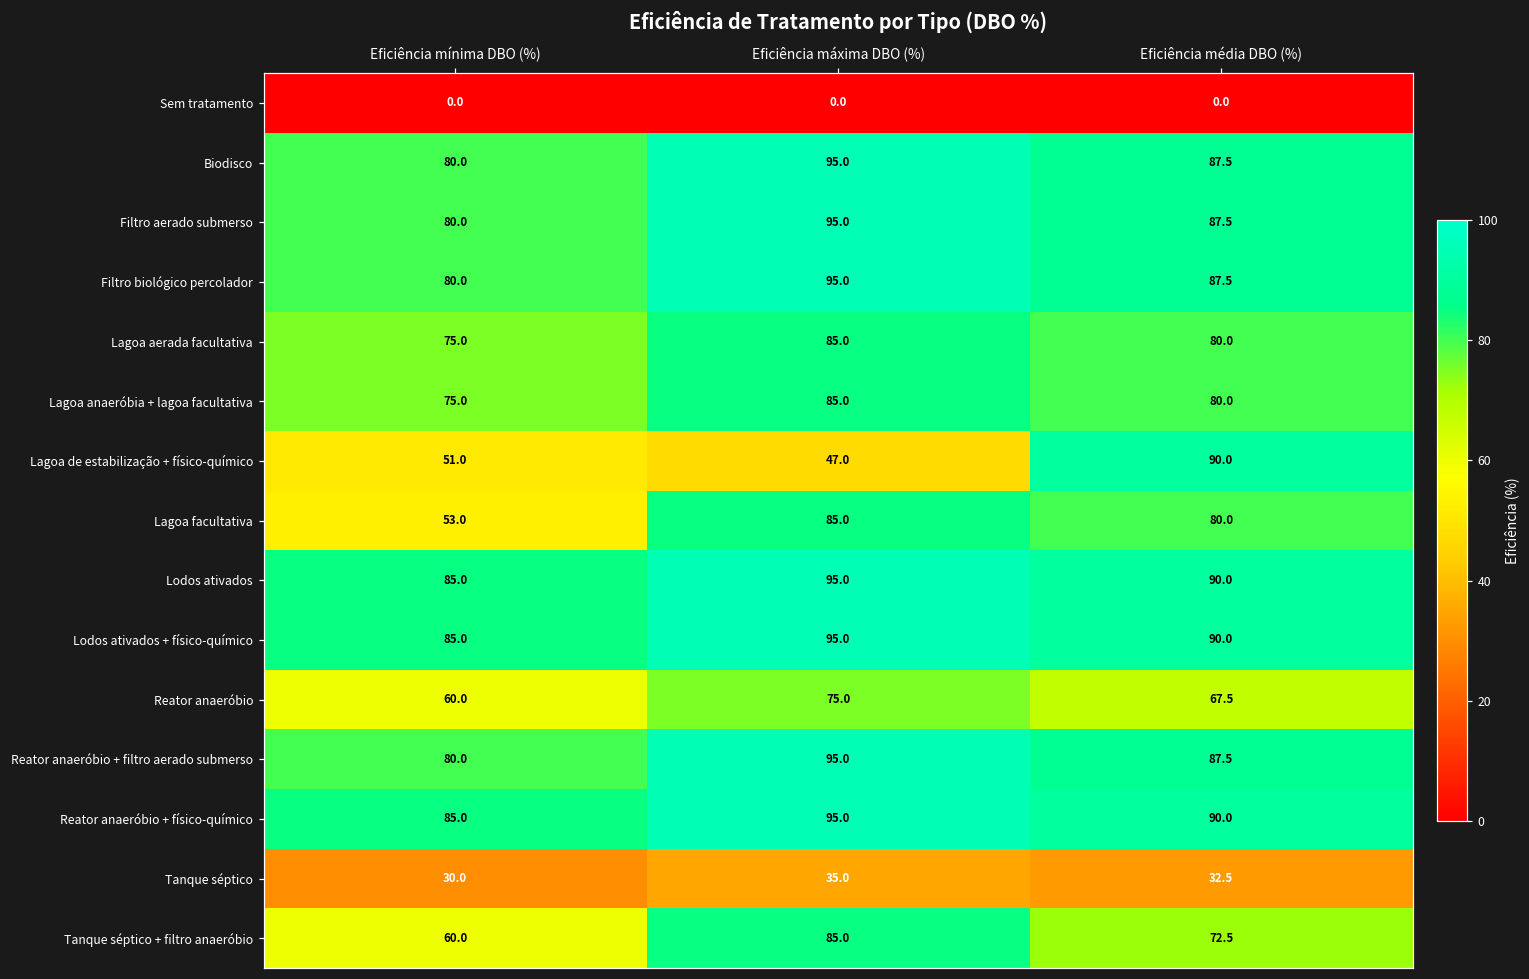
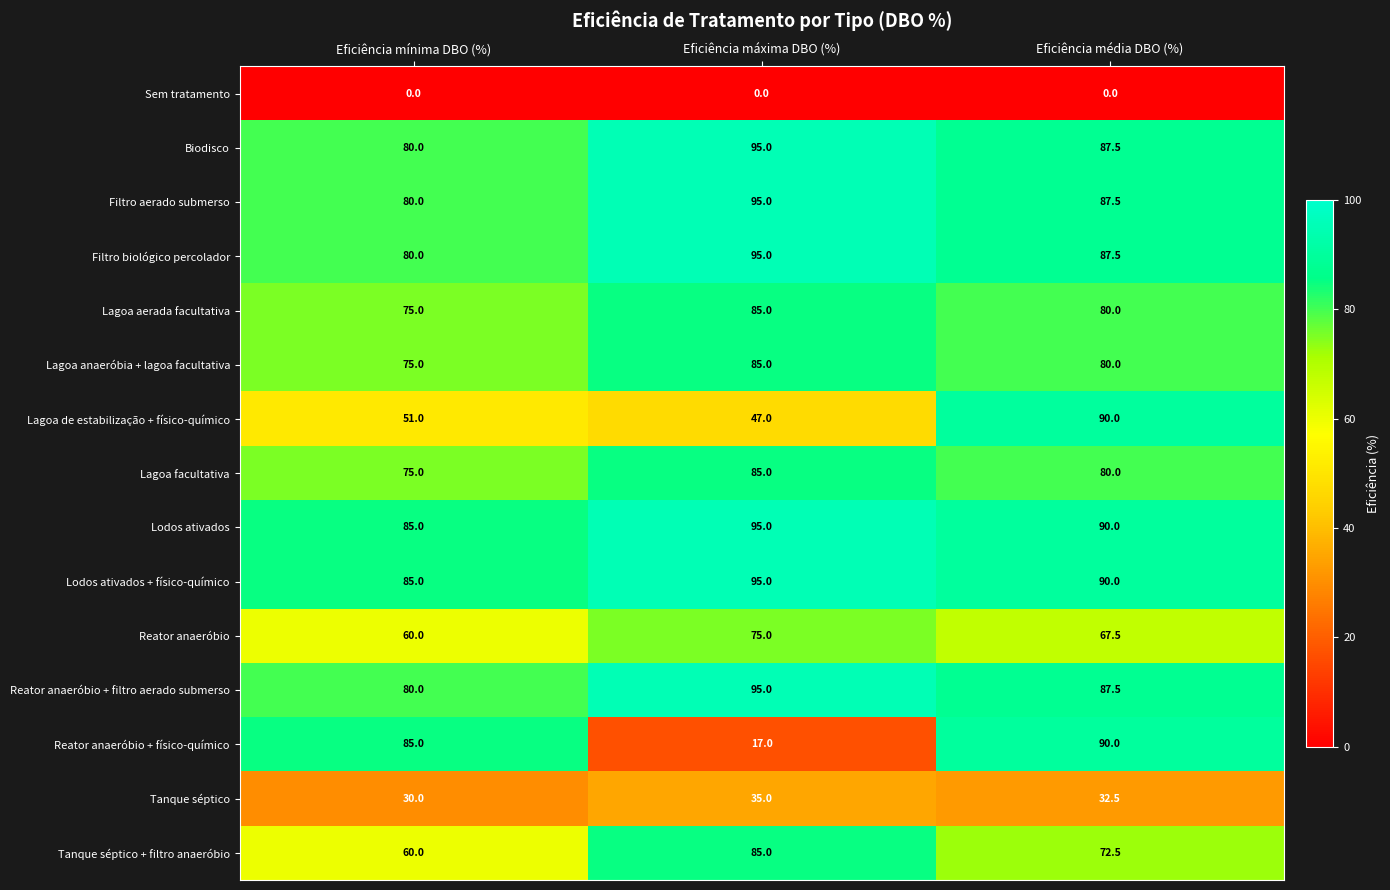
  {
    "Sem tratamento": {
      "Eficiência mínima DBO (%)": 0.0,
      "Eficiência máxima DBO (%)": 0.0,
      "Eficiência média DBO (%)": 0.0
    },
    "Biodisco": {
      "Eficiência mínima DBO (%)": 80.0,
      "Eficiência máxima DBO (%)": 95.0,
      "Eficiência média DBO (%)": 87.5
    },
    "Filtro aerado submerso": {
      "Eficiência mínima DBO (%)": 80.0,
      "Eficiência máxima DBO (%)": 95.0,
      "Eficiência média DBO (%)": 87.5
    },
    "Filtro biológico percolador": {
      "Eficiência mínima DBO (%)": 80.0,
      "Eficiência máxima DBO (%)": 95.0,
      "Eficiência média DBO (%)": 87.5
    },
    "Lagoa aerada facultativa": {
      "Eficiência mínima DBO (%)": 75.0,
      "Eficiência máxima DBO (%)": 85.0,
      "Eficiência média DBO (%)": 80.0
    },
    "Lagoa anaeróbia + lagoa facultativa": {
      "Eficiência mínima DBO (%)": 75.0,
      "Eficiência máxima DBO (%)": 85.0,
      "Eficiência média DBO (%)": 80.0
    },
    "Lagoa de estabilização + físico-químico": {
      "Eficiência mínima DBO (%)": 51.0,
      "Eficiência máxima DBO (%)": 47.0,
      "Eficiência média DBO (%)": 90.0
    },
    "Lagoa facultativa": {
-     "Eficiência mínima DBO (%)": 53.0,
+     "Eficiência mínima DBO (%)": 75.0,
      "Eficiência máxima DBO (%)": 85.0,
      "Eficiência média DBO (%)": 80.0
    },
    "Lodos ativados": {
      "Eficiência mínima DBO (%)": 85.0,
      "Eficiência máxima DBO (%)": 95.0,
      "Eficiência média DBO (%)": 90.0
    },
    "Lodos ativados + físico-químico": {
      "Eficiência mínima DBO (%)": 85.0,
      "Eficiência máxima DBO (%)": 95.0,
      "Eficiência média DBO (%)": 90.0
    },
    "Reator anaeróbio": {
      "Eficiência mínima DBO (%)": 60.0,
      "Eficiência máxima DBO (%)": 75.0,
      "Eficiência média DBO (%)": 67.5
    },
    "Reator anaeróbio + filtro aerado submerso": {
      "Eficiência mínima DBO (%)": 80.0,
      "Eficiência máxima DBO (%)": 95.0,
      "Eficiência média DBO (%)": 87.5
    },
    "Reator anaeróbio + físico-químico": {
      "Eficiência mínima DBO (%)": 85.0,
-     "Eficiência máxima DBO (%)": 95.0,
+     "Eficiência máxima DBO (%)": 17.0,
      "Eficiência média DBO (%)": 90.0
    },
    "Tanque séptico": {
      "Eficiência mínima DBO (%)": 30.0,
      "Eficiência máxima DBO (%)": 35.0,
      "Eficiência média DBO (%)": 32.5
    },
    "Tanque séptico + filtro anaeróbio": {
      "Eficiência mínima DBO (%)": 60.0,
      "Eficiência máxima DBO (%)": 85.0,
      "Eficiência média DBO (%)": 72.5
    }
  }
